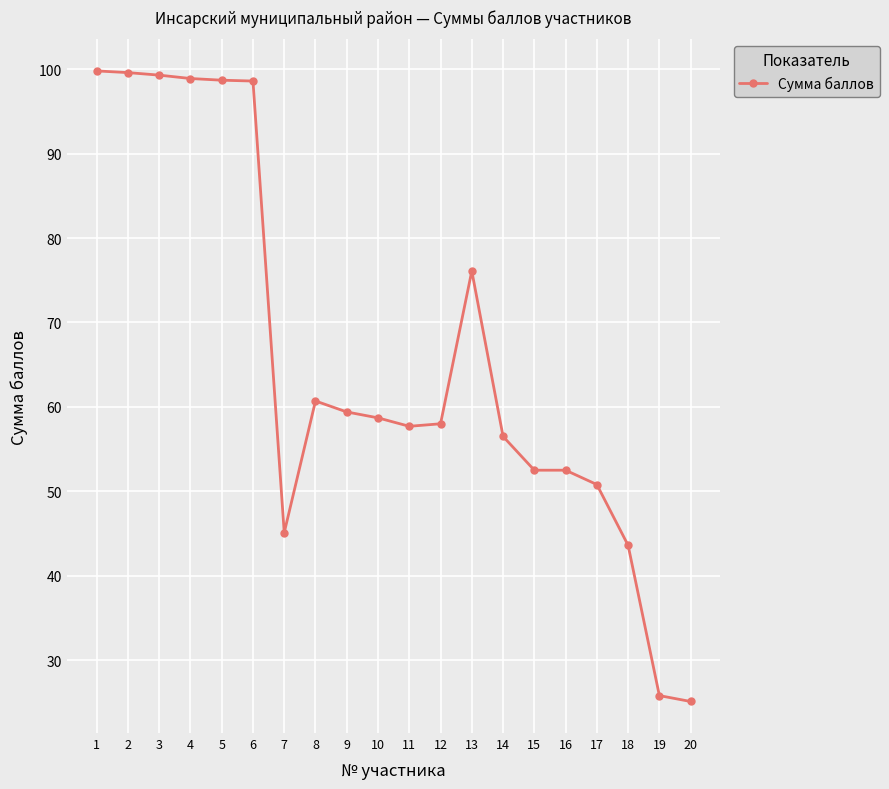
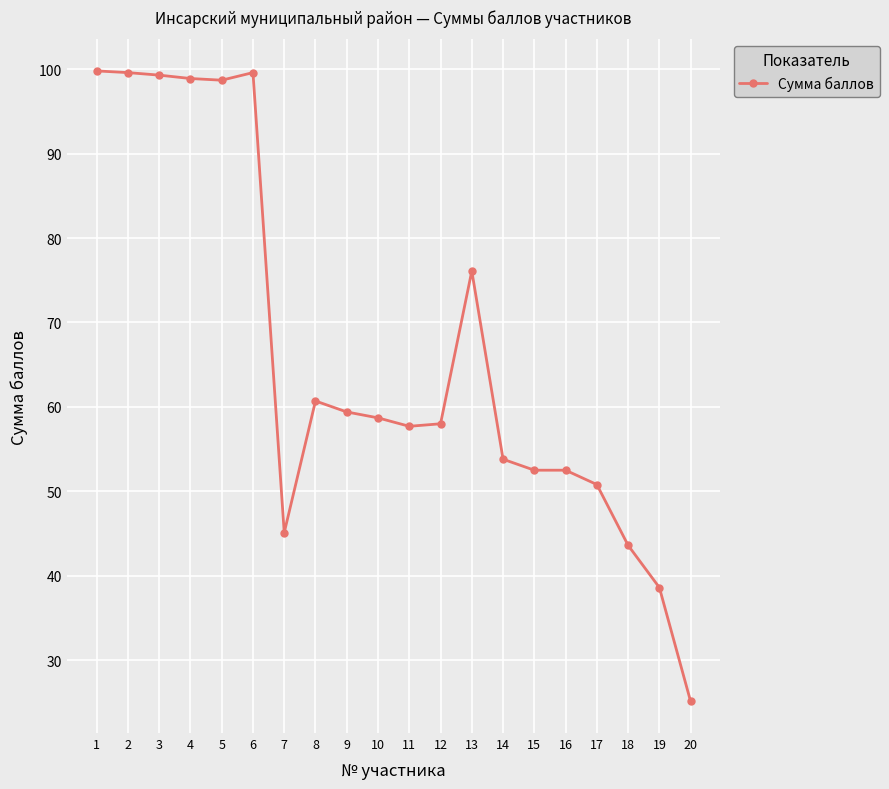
  {
    "1": 100,
    "2": 100,
    "3": 99,
    "4": 99,
    "5": 99,
-   "6": 99,
+   "6": 100,
    "7": 45,
    "8": 61,
    "9": 59,
    "10": 59,
    "11": 58,
    "12": 58,
    "13": 76,
-   "14": 57,
+   "14": 54,
    "15": 53,
    "16": 53,
    "17": 51,
    "18": 44,
-   "19": 26,
+   "19": 39,
    "20": 25
  }
